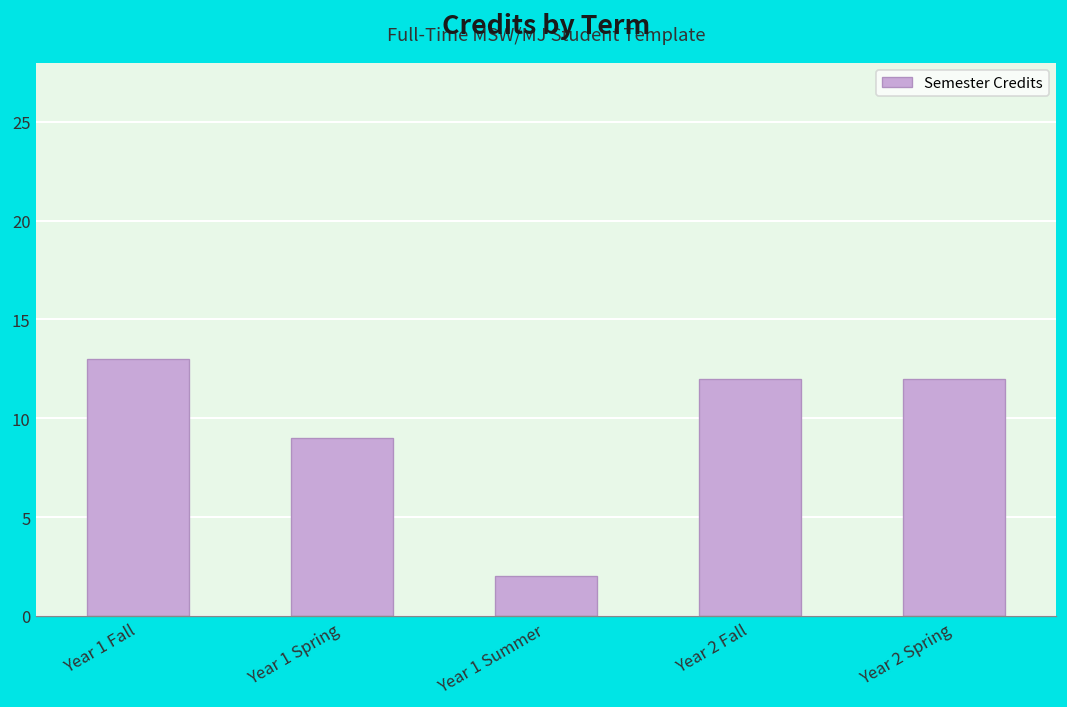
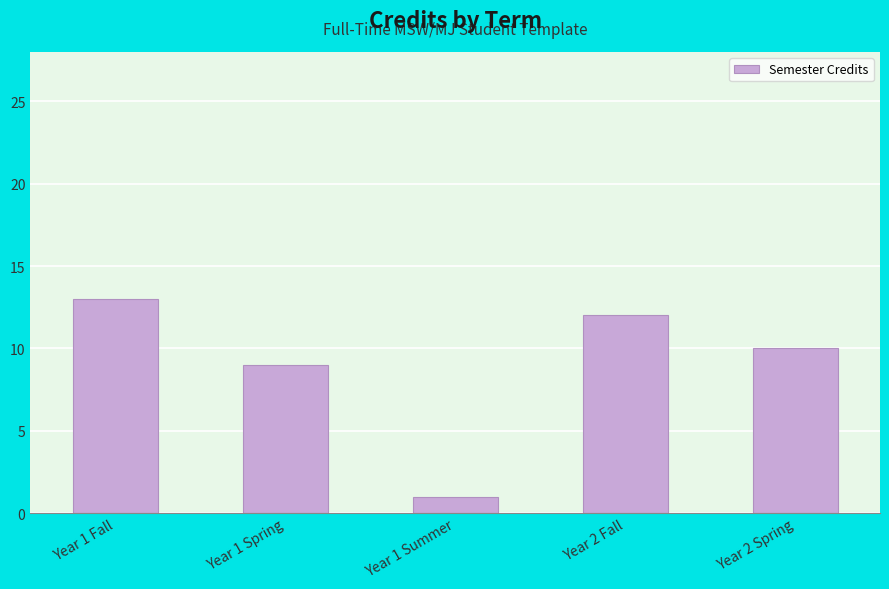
  {
    "Year 1 Fall": 13,
    "Year 1 Spring": 9,
-   "Year 1 Summer": 2,
+   "Year 1 Summer": 1,
    "Year 2 Fall": 12,
-   "Year 2 Spring": 12
+   "Year 2 Spring": 10
  }
